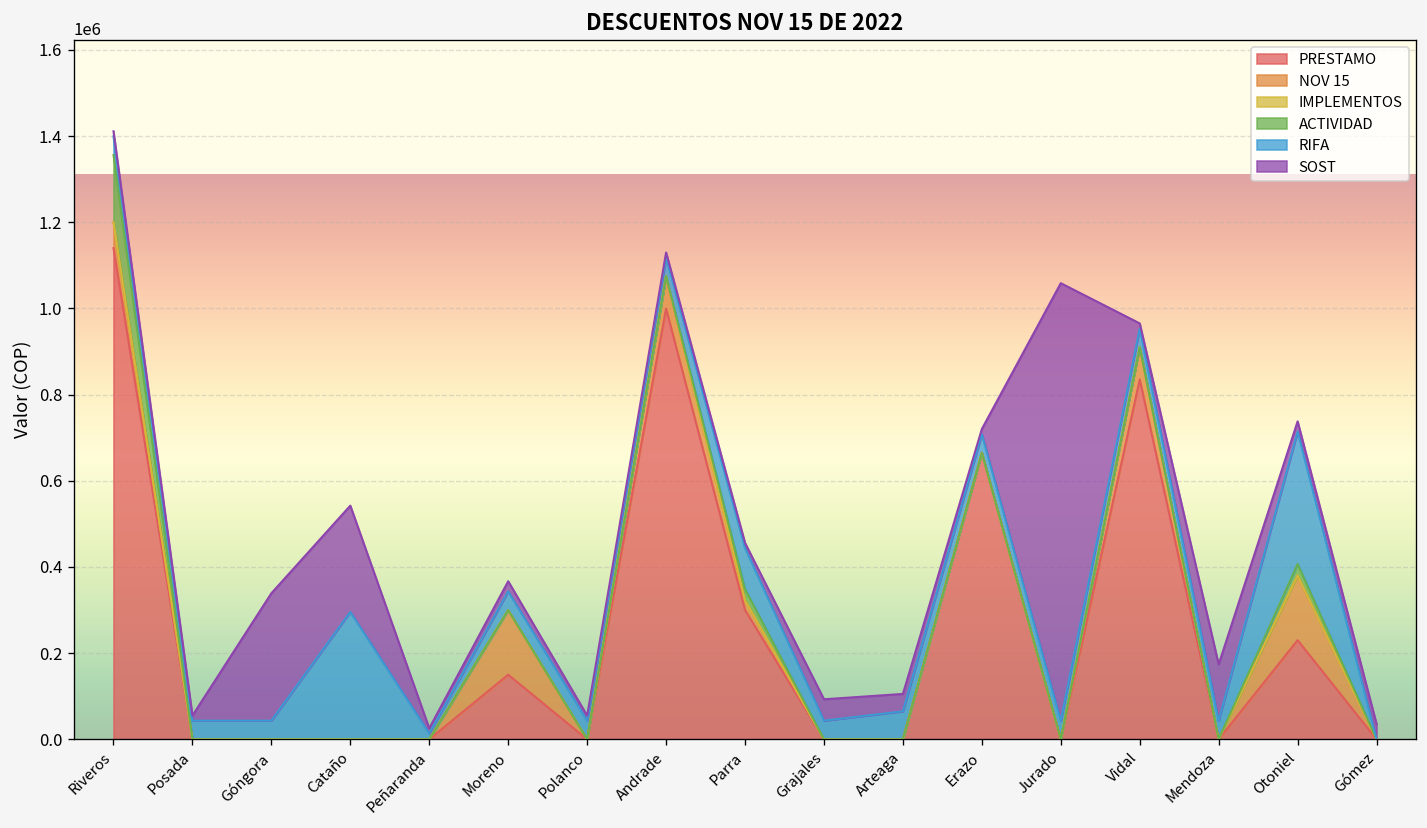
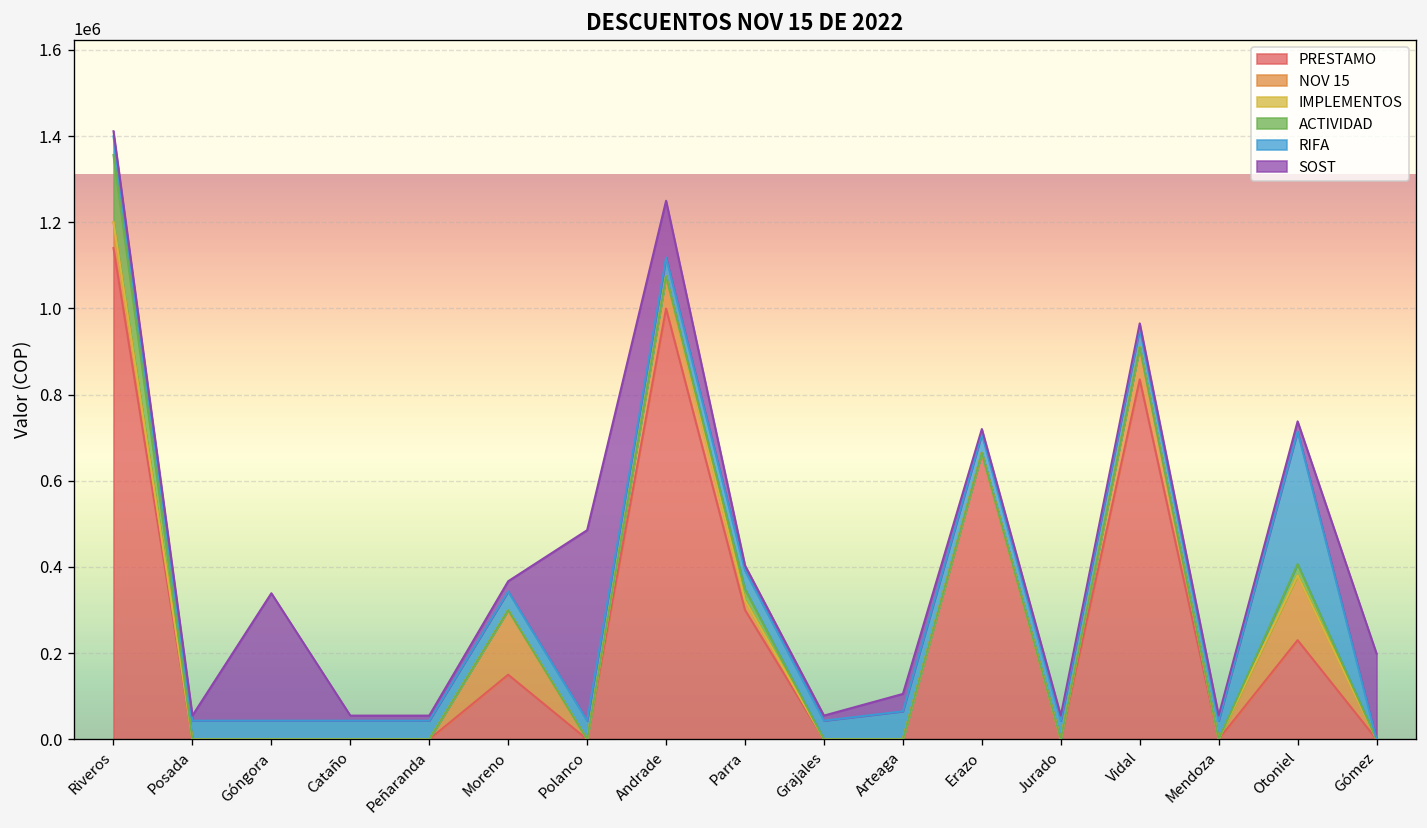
  {
    "PRESTAMO": {
      "Riveros": 1140000,
      "Moreno": 150000,
      "Andrade": 1000000,
      "Parra": 300000,
      "Vidal": 840000,
      "Otoniel": 230000
    },
    "ACTIVIDAD": {
      "Riveros": 160000,
      "Parra": 30000,
      "Otoniel": 30000
    },
    "RIFA": {
      "Riveros": 40000,
      "Posada": 40000,
      "Góngora": 40000,
-     "Cataño": 300000,
-     "Peñaranda": 10000,
+     "Cataño": 40000,
+     "Peñaranda": 40000,
      "Moreno": 40000,
      "Polanco": 40000,
      "Andrade": 40000,
-     "Parra": 100000,
+     "Parra": 40000,
      "Grajales": 40000,
      "Arteaga": 70000,
      "Erazo": 40000,
      "Jurado": 40000,
      "Vidal": 40000,
      "Mendoza": 40000,
      "Otoniel": 310000
    },
    "SOST": {
      "Riveros": 10000,
      "Posada": 10000,
      "Góngora": 300000,
-     "Cataño": 250000,
+     "Cataño": 10000,
      "Peñaranda": 10000,
      "Moreno": 20000,
-     "Polanco": 10000,
-     "Andrade": 10000,
+     "Polanco": 440000,
+     "Andrade": 130000,
      "Parra": 10000,
-     "Grajales": 50000,
+     "Grajales": 10000,
      "Arteaga": 40000,
      "Erazo": 10000,
-     "Jurado": 1020000,
+     "Jurado": 10000,
      "Vidal": 10000,
-     "Mendoza": 130000,
+     "Mendoza": 10000,
      "Otoniel": 20000,
-     "Gómez": 40000
+     "Gómez": 200000
    }
  }
